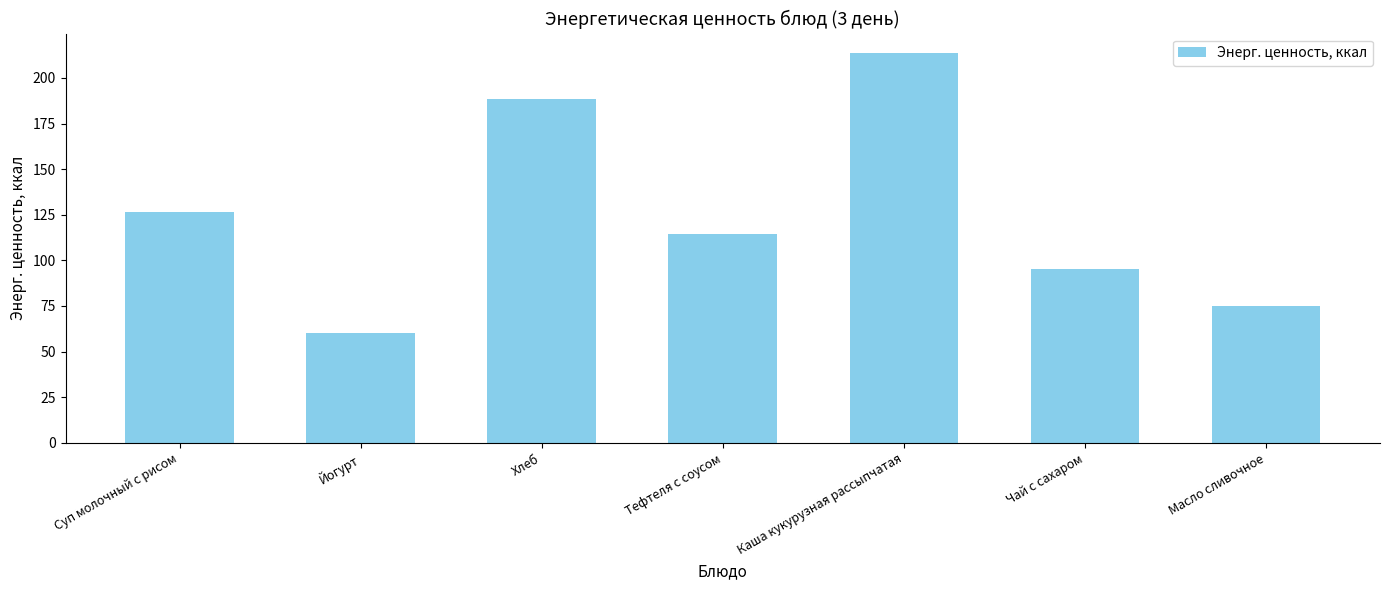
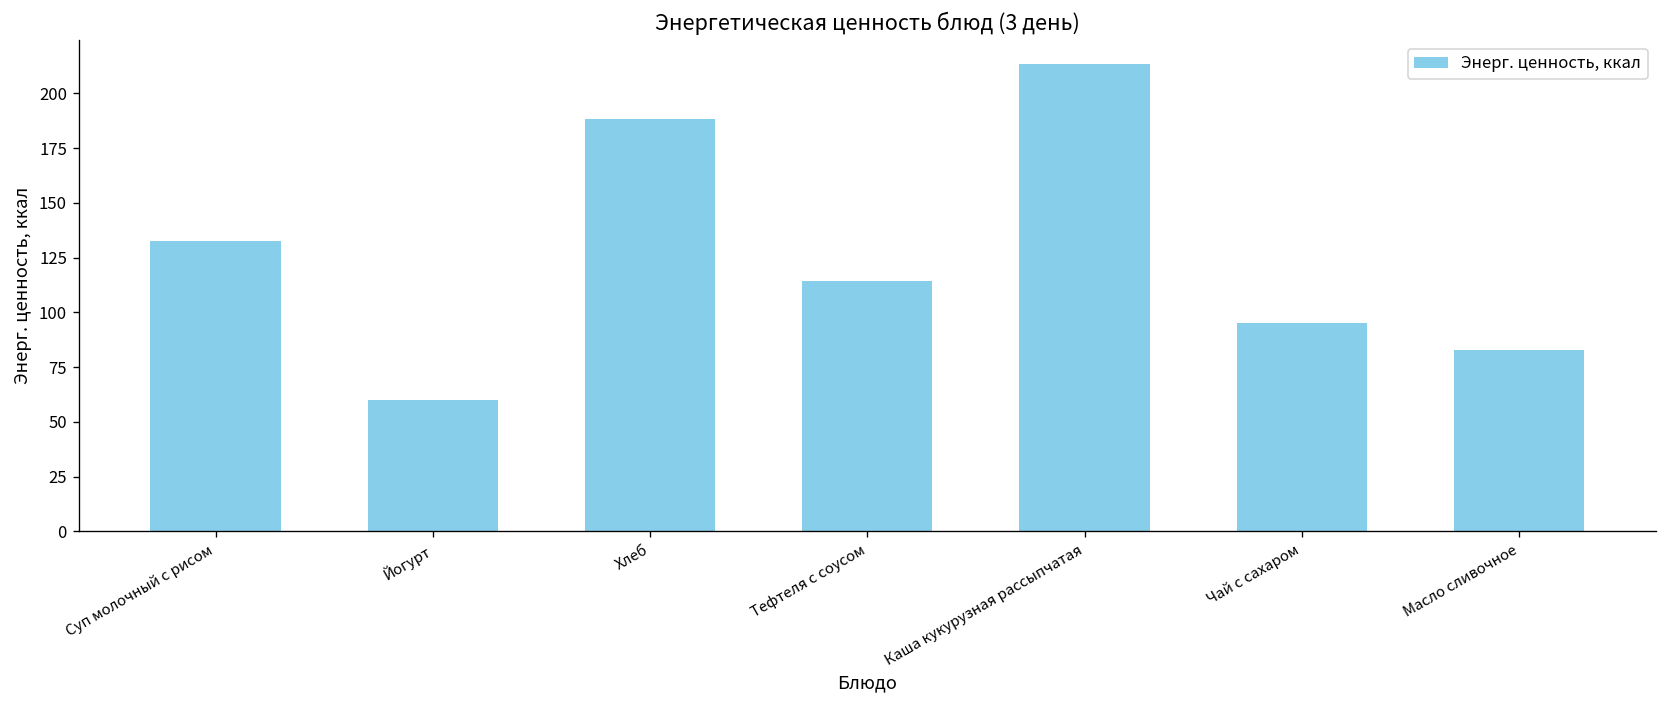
  {
-   "Суп молочный с рисом": 127,
+   "Суп молочный с рисом": 132,
    "Йогурт": 60,
    "Хлеб": 188,
    "Тефтеля с соусом": 114,
    "Каша кукурузная рассыпчатая": 214,
    "Чай с сахаром": 95,
-   "Масло сливочное": 75
+   "Масло сливочное": 83
  }
